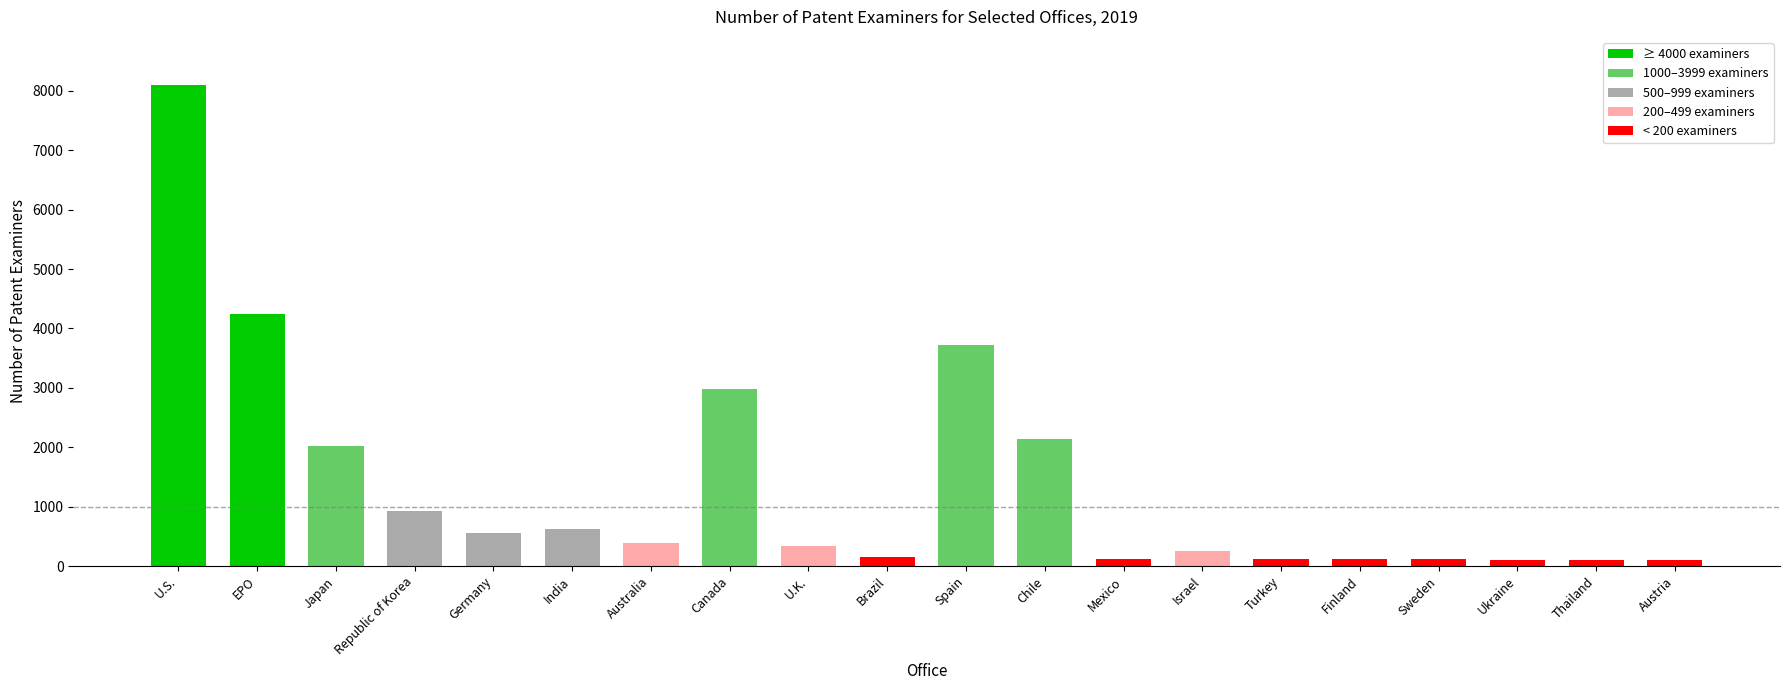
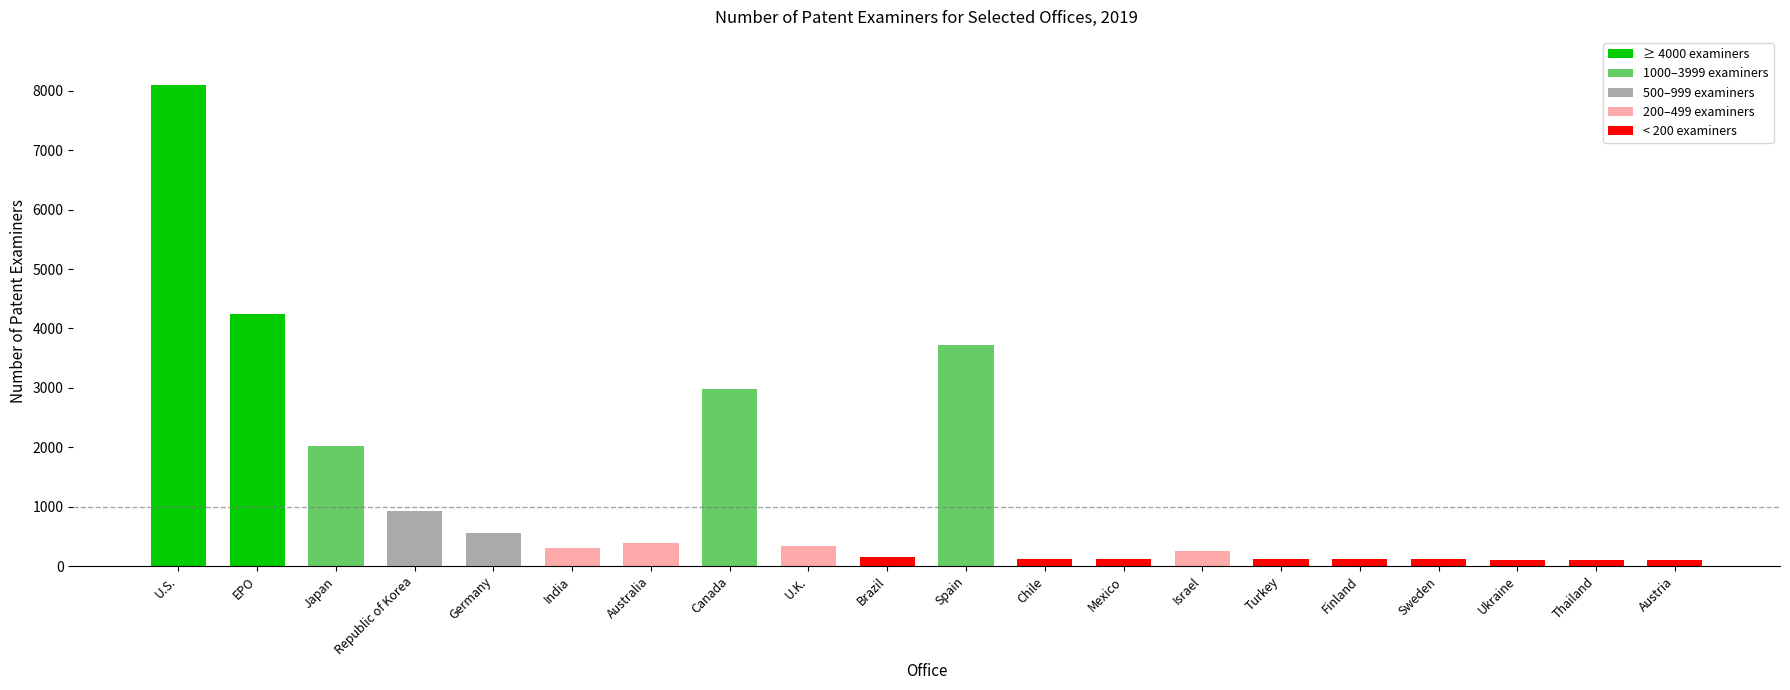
  {
    "U.S.": 8100,
    "EPO": 4200,
    "Japan": 2000,
    "Republic of Korea": 900,
    "Germany": 500,
-   "India": 600,
+   "India": 300,
    "Australia": 400,
    "Canada": 3000,
    "U.K.": 300,
    "Brazil": 200,
    "Spain": 3700,
-   "Chile": 2100,
+   "Chile": 100,
    "Mexico": 100,
    "Israel": 300,
    "Turkey": 100,
    "Finland": 100,
    "Sweden": 100,
    "Ukraine": 100,
    "Thailand": 100,
    "Austria": 100
  }
